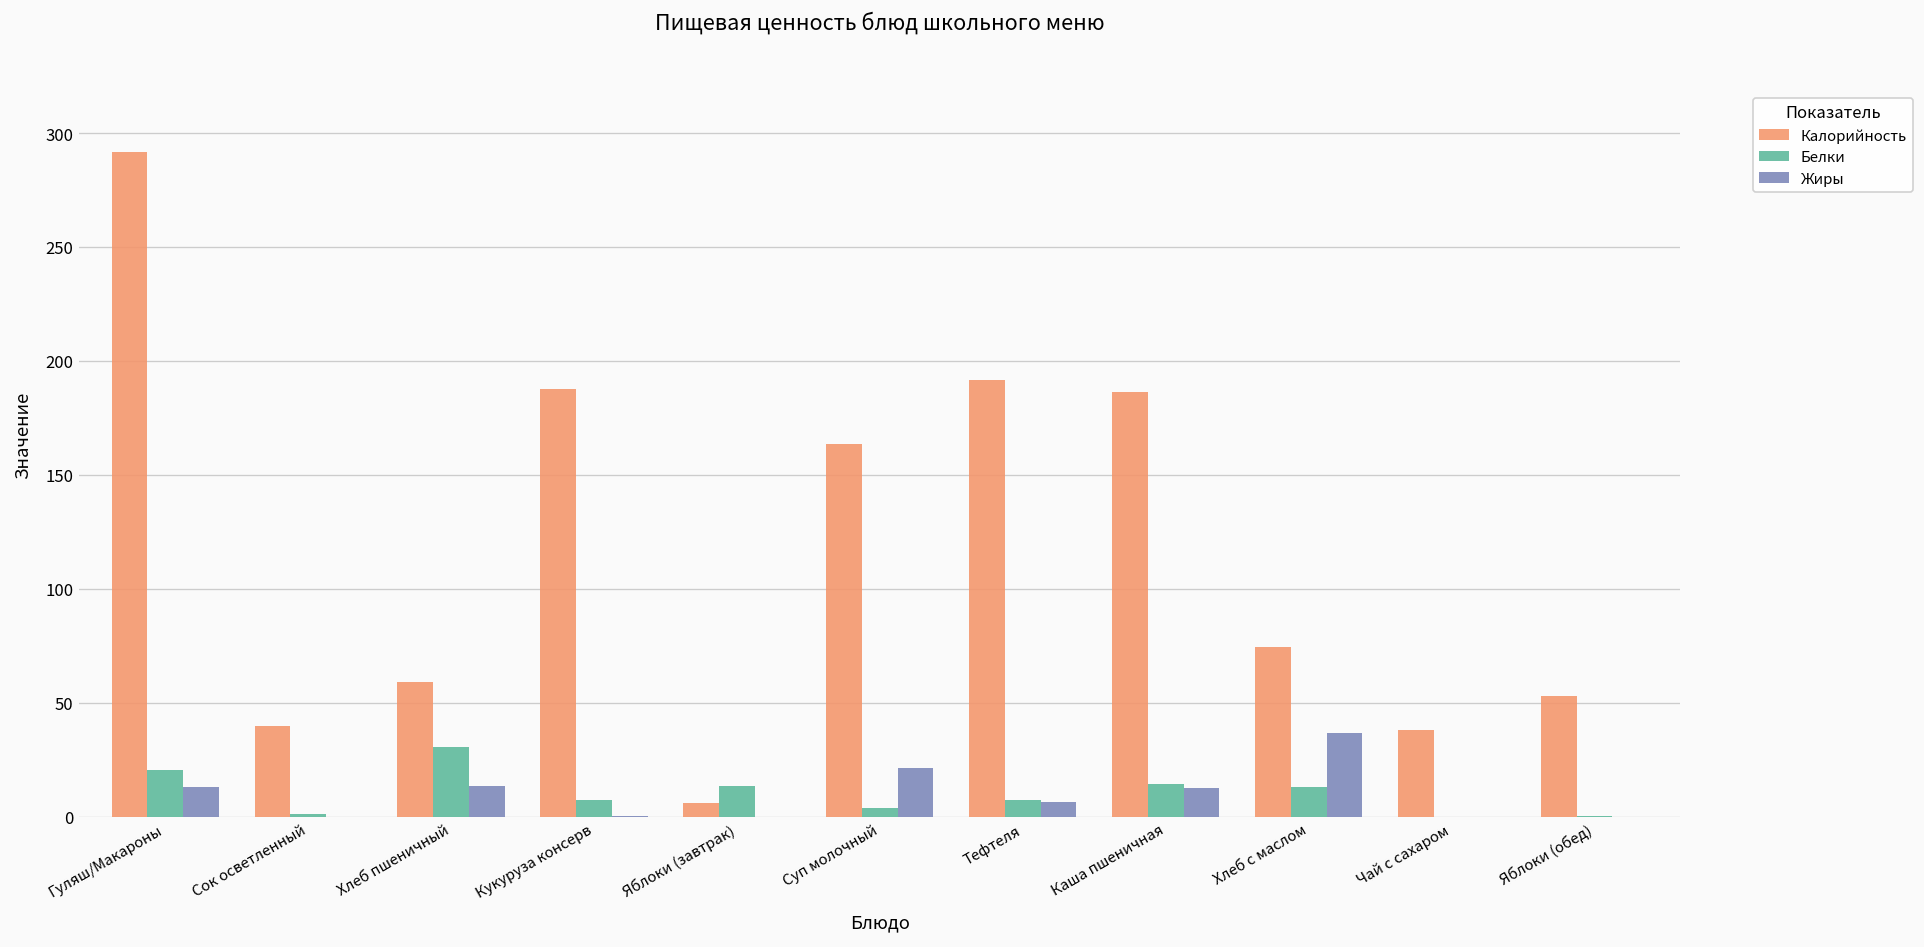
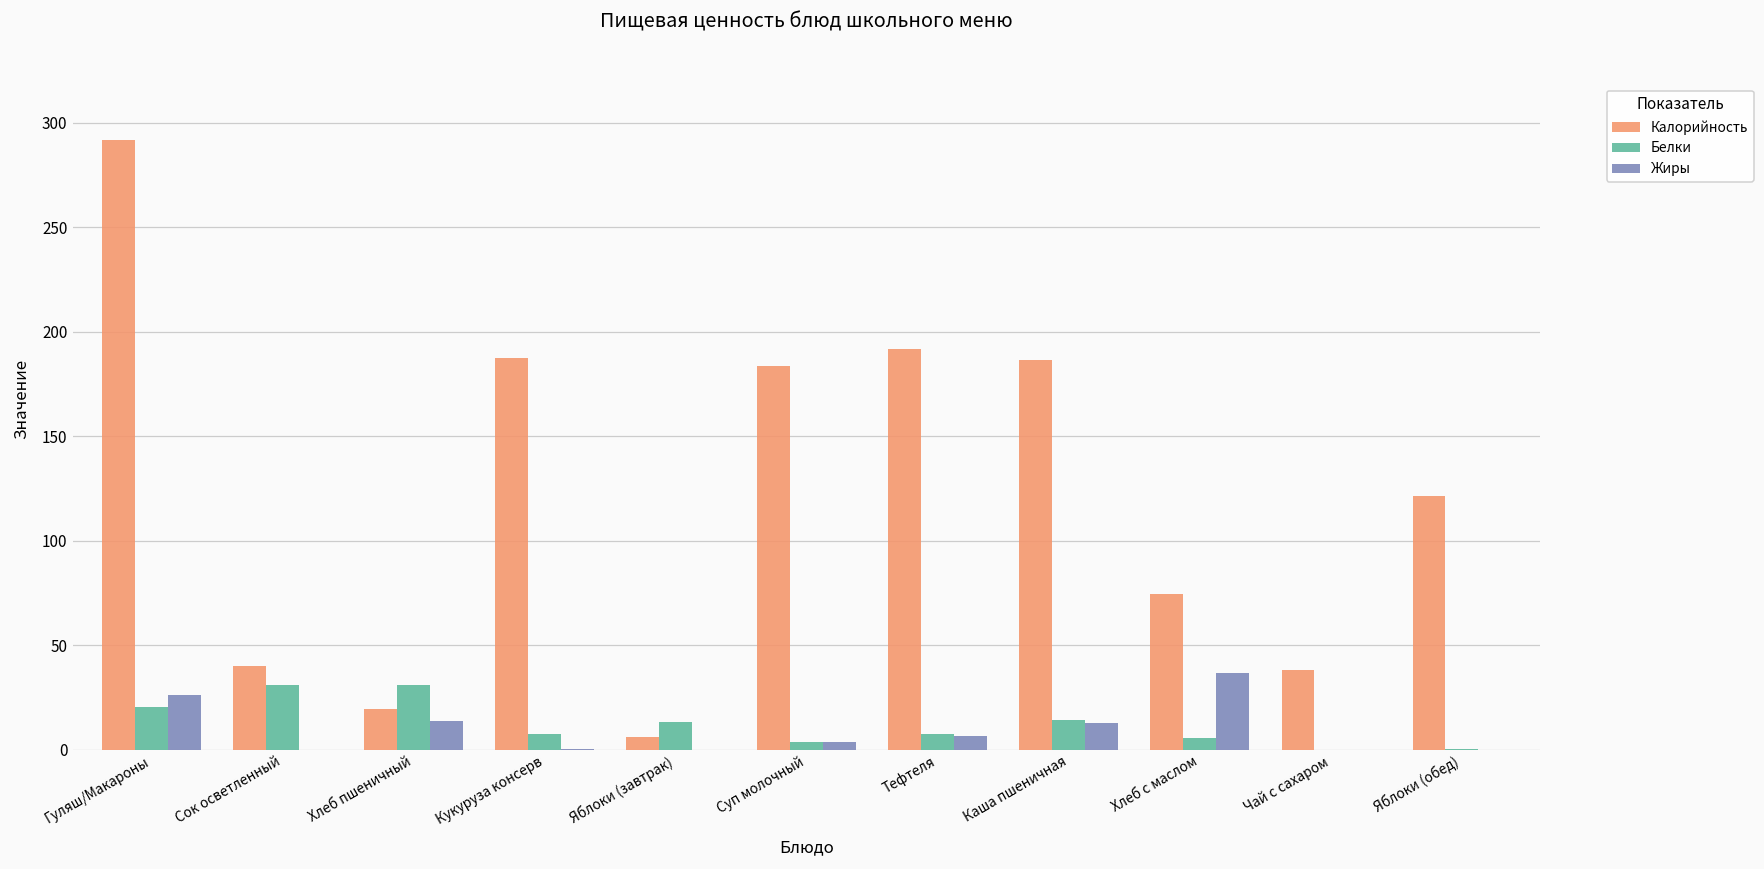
  {
    "Калорийность": {
      "Гуляш/Макароны": 292,
      "Сок осветленный": 40,
-     "Хлеб пшеничный": 59,
+     "Хлеб пшеничный": 19,
      "Кукуруза консерв": 188,
      "Яблоки (завтрак)": 6,
-     "Суп молочный": 164,
+     "Суп молочный": 183,
      "Тефтеля": 192,
      "Каша пшеничная": 186,
      "Хлеб с маслом": 74,
      "Чай с сахаром": 38,
-     "Яблоки (обед)": 53
+     "Яблоки (обед)": 122
    },
    "Белки": {
      "Гуляш/Макароны": 20,
-     "Сок осветленный": 1,
+     "Сок осветленный": 31,
      "Хлеб пшеничный": 31,
      "Кукуруза консерв": 7,
      "Яблоки (завтрак)": 13,
      "Суп молочный": 4,
      "Тефтеля": 8,
      "Каша пшеничная": 14,
-     "Хлеб с маслом": 13,
+     "Хлеб с маслом": 6,
      "Чай с сахаром": 0
    },
    "Жиры": {
-     "Гуляш/Макароны": 13,
+     "Гуляш/Макароны": 26,
      "Сок осветленный": 0,
      "Хлеб пшеничный": 14,
      "Яблоки (завтрак)": 0,
-     "Суп молочный": 21,
+     "Суп молочный": 4,
      "Тефтеля": 7,
      "Каша пшеничная": 13,
      "Хлеб с маслом": 37,
      "Чай с сахаром": 0,
      "Яблоки (обед)": 0
    }
  }
